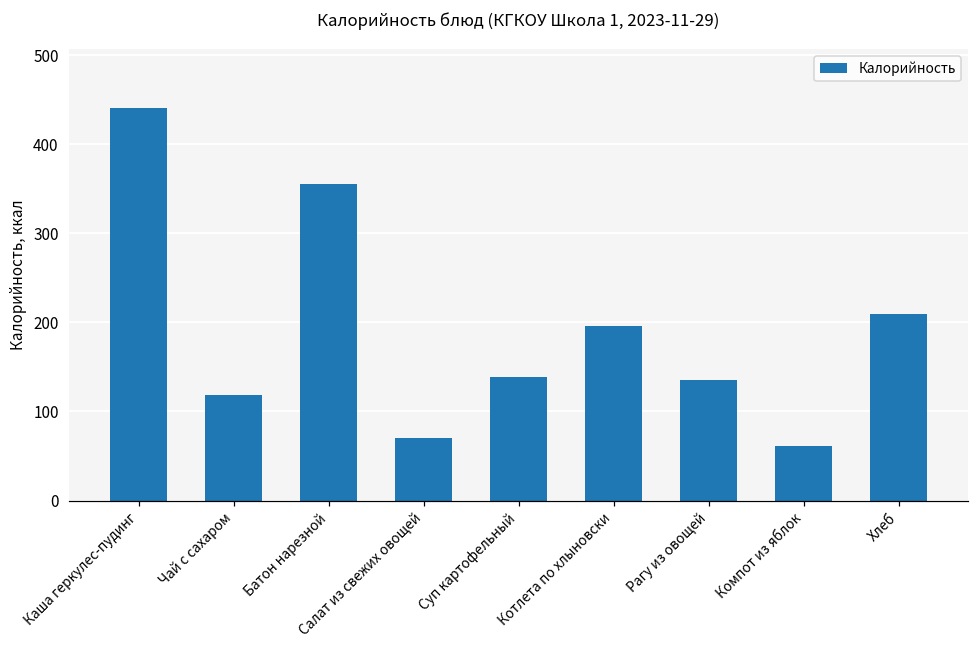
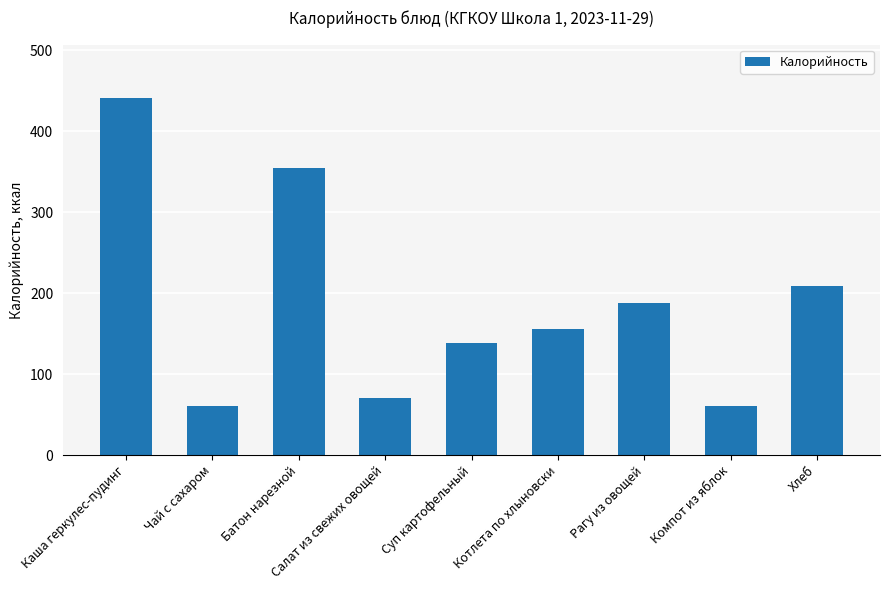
  {
    "Каша геркулес-пудинг": 440,
-   "Чай с сахаром": 120,
+   "Чай с сахаром": 60,
    "Батон нарезной": 360,
    "Салат из свежих овощей": 70,
    "Суп картофельный": 140,
-   "Котлета по хлыновски": 200,
-   "Рагу из овощей": 140,
+   "Котлета по хлыновски": 160,
+   "Рагу из овощей": 190,
    "Компот из яблок": 60,
    "Хлеб": 210
  }
